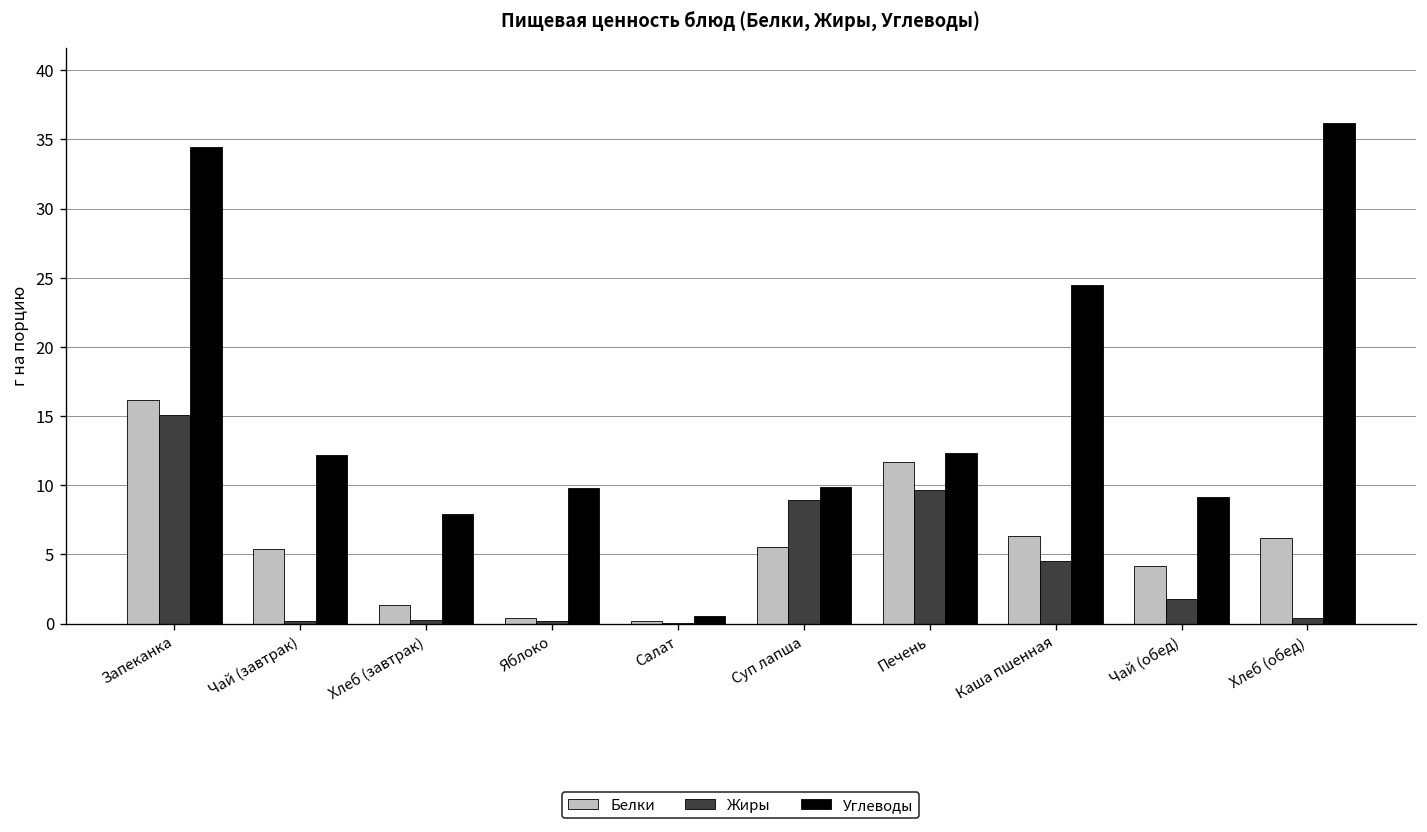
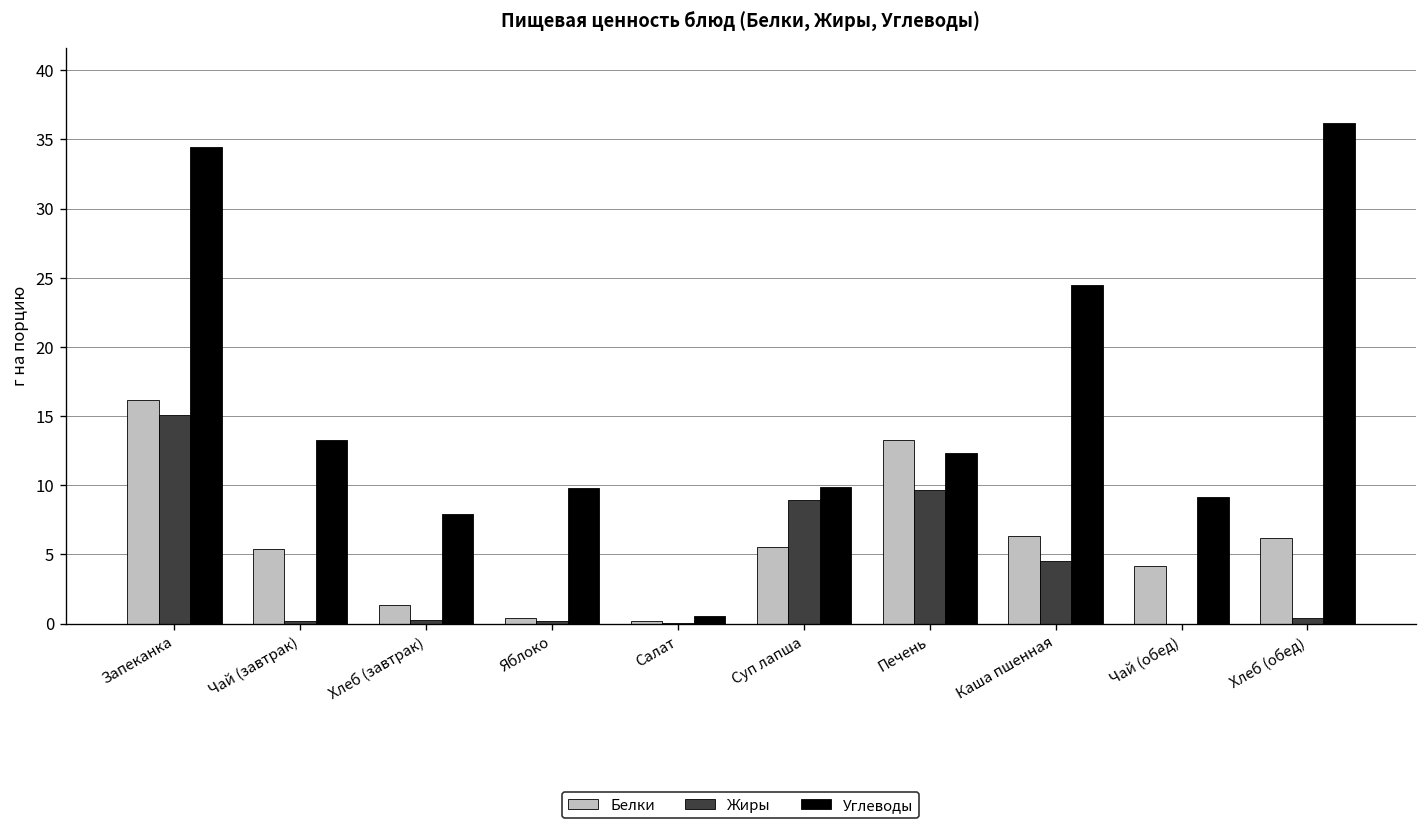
  {
    "Белки": {
      "Запеканка": 16.2,
      "Чай (завтрак)": 5.4,
      "Хлеб (завтрак)": 1.3,
      "Яблоко": 0.4,
      "Суп лапша": 5.6,
-     "Печень": 11.7,
+     "Печень": 13.3,
      "Каша пшенная": 6.3,
      "Чай (обед)": 4.2,
      "Хлеб (обед)": 6.2
    },
    "Жиры": {
      "Запеканка": 15.1,
      "Хлеб (завтрак)": 0.2,
      "Суп лапша": 8.9,
      "Печень": 9.7,
      "Каша пшенная": 4.5,
-     "Чай (обед)": 1.8,
+     "Чай (обед)": 0.0,
      "Хлеб (обед)": 0.4
    },
    "Углеводы": {
      "Запеканка": 34.4,
-     "Чай (завтрак)": 12.2,
+     "Чай (завтрак)": 13.2,
      "Хлеб (завтрак)": 7.9,
      "Яблоко": 9.8,
      "Салат": 0.6,
      "Суп лапша": 9.9,
      "Печень": 12.4,
      "Каша пшенная": 24.5,
      "Чай (обед)": 9.2,
      "Хлеб (обед)": 36.2
    }
  }
